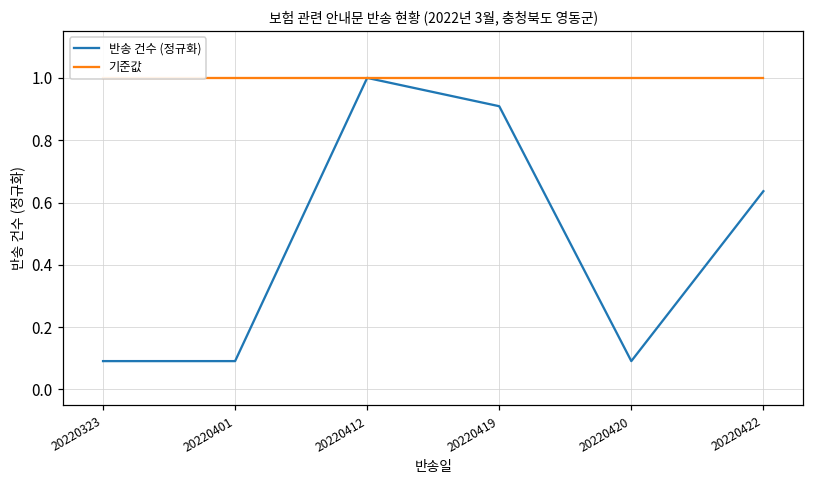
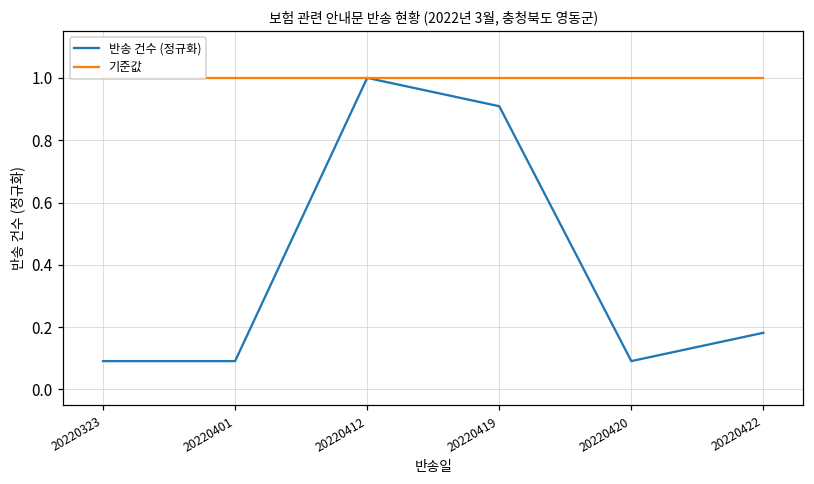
  {
    "반송 건수 (정규화)": {
      "20220323": 0.09,
      "20220401": 0.09,
      "20220419": 0.91,
      "20220420": 0.09,
-     "20220422": 0.64
+     "20220422": 0.18
    },
    "기준값": {
      "20220323": 1.00,
      "20220401": 1.00,
      "20220419": 1.00,
      "20220420": 1.00,
      "20220422": 1.00
    }
  }
